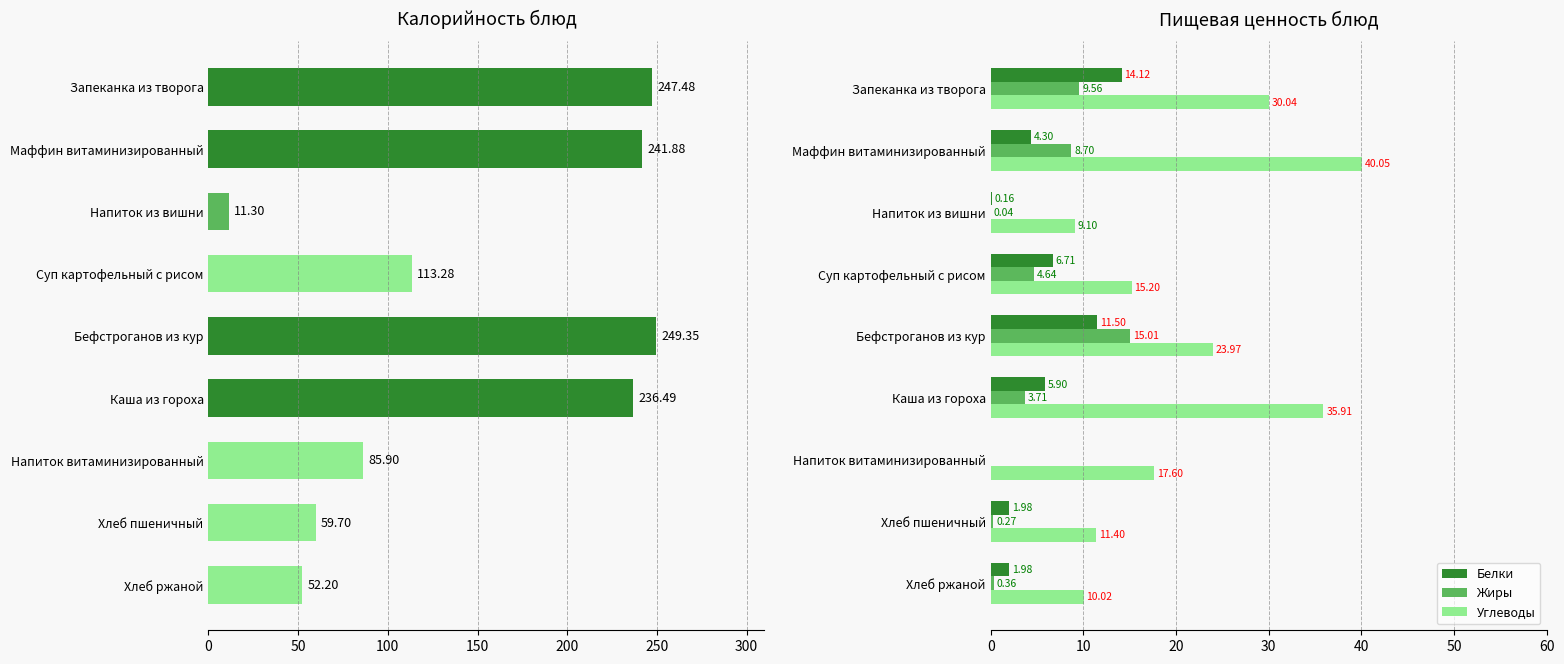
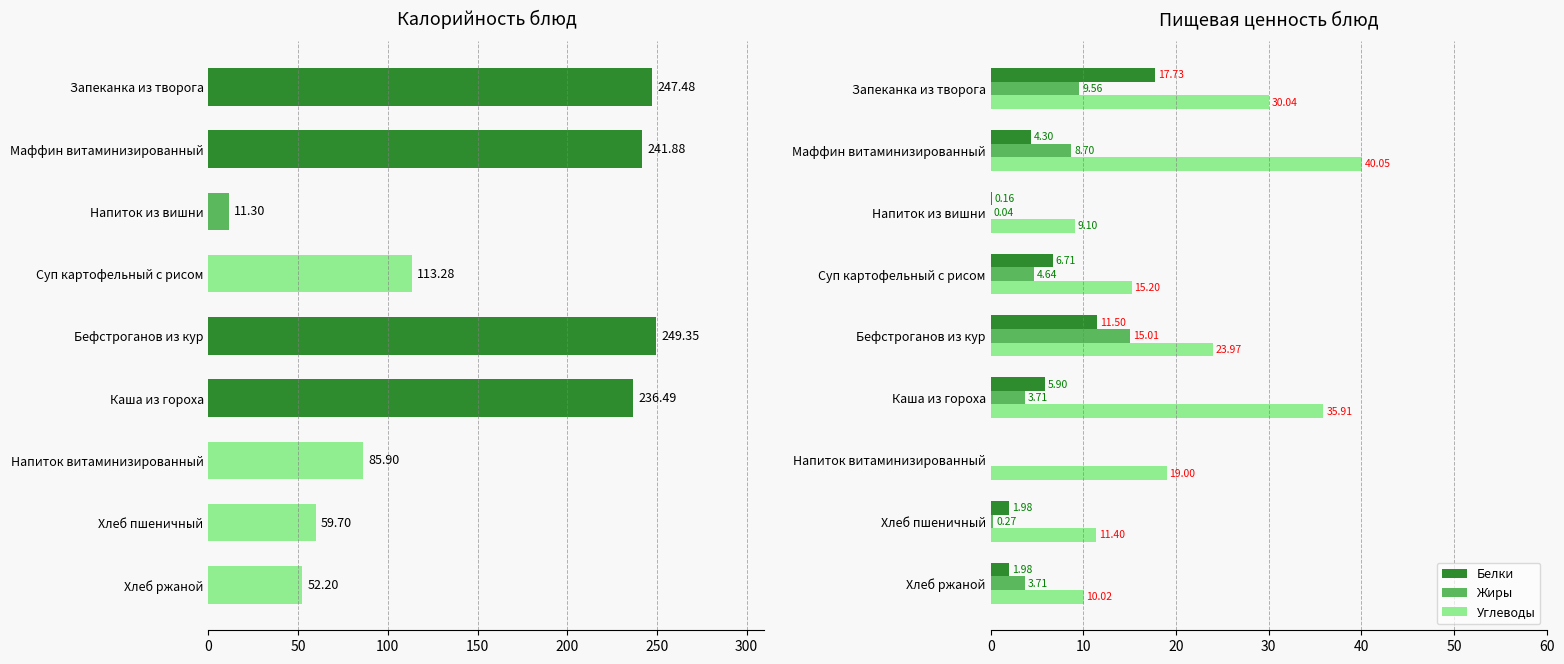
  {
    "Калорийность блюд": {
      "Запеканка из творога": 247.48,
      "Маффин витаминизированный": 241.88,
      "Напиток из вишни": 11.30,
      "Суп картофельный с рисом": 113.28,
      "Бефстроганов из кур": 249.35,
      "Каша из гороха": 236.49,
      "Напиток витаминизированный": 85.90,
      "Хлеб пшеничный": 59.70,
      "Хлеб ржаной": 52.20
    },
    "Пищевая ценность блюд": {
      "Белки": {
-       "Запеканка из творога": 14.12,
+       "Запеканка из творога": 17.73,
        "Маффин витаминизированный": 4.30,
        "Напиток из вишни": 0.16,
        "Суп картофельный с рисом": 6.71,
        "Бефстроганов из кур": 11.50,
        "Каша из гороха": 5.90,
        "Хлеб пшеничный": 1.98,
        "Хлеб ржаной": 1.98
      },
      "Жиры": {
        "Запеканка из творога": 9.56,
        "Маффин витаминизированный": 8.70,
        "Напиток из вишни": 0.04,
        "Суп картофельный с рисом": 4.64,
        "Бефстроганов из кур": 15.01,
        "Каша из гороха": 3.71,
        "Хлеб пшеничный": 0.27,
-       "Хлеб ржаной": 0.36
+       "Хлеб ржаной": 3.71
      },
      "Углеводы": {
        "Запеканка из творога": 30.04,
        "Маффин витаминизированный": 40.05,
        "Напиток из вишни": 9.10,
        "Суп картофельный с рисом": 15.20,
        "Бефстроганов из кур": 23.97,
        "Каша из гороха": 35.91,
-       "Напиток витаминизированный": 17.60,
+       "Напиток витаминизированный": 19.00,
        "Хлеб пшеничный": 11.40,
        "Хлеб ржаной": 10.02
      }
    }
  }
